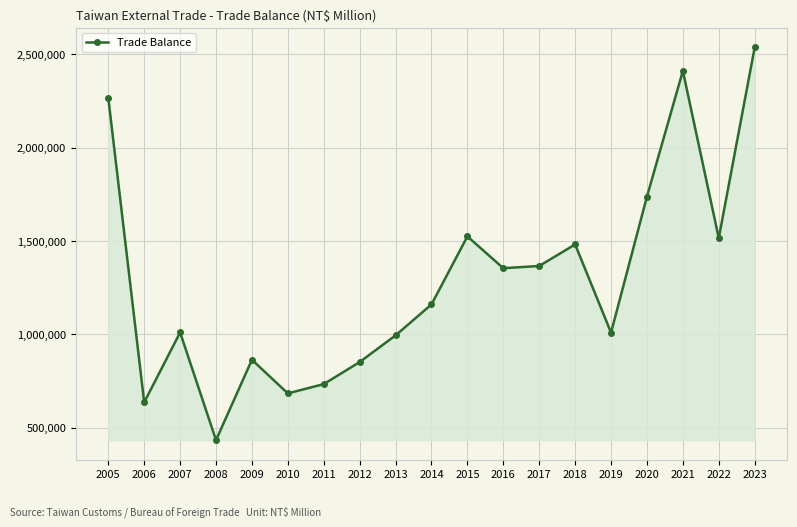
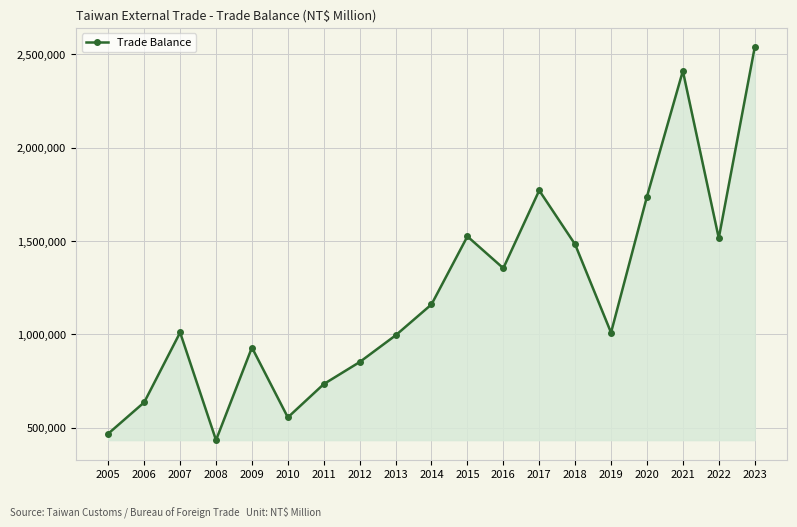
  {
-   "2005": "2,270,000",
+   "2005": "470,000",
    "2006": "640,000",
    "2007": "1,010,000",
    "2008": "430,000",
-   "2009": "860,000",
-   "2010": "680,000",
+   "2009": "930,000",
+   "2010": "560,000",
    "2011": "730,000",
    "2012": "850,000",
    "2013": "990,000",
    "2014": "1,160,000",
    "2015": "1,530,000",
    "2016": "1,350,000",
-   "2017": "1,370,000",
+   "2017": "1,770,000",
    "2018": "1,480,000",
    "2019": "1,010,000",
    "2020": "1,740,000",
    "2021": "2,410,000",
    "2022": "1,520,000",
    "2023": "2,540,000"
  }
